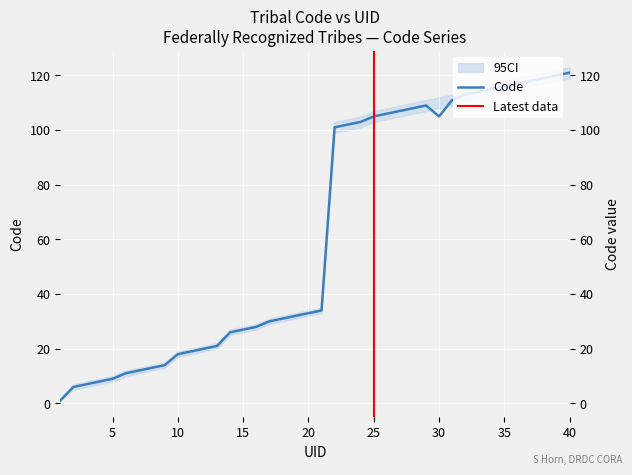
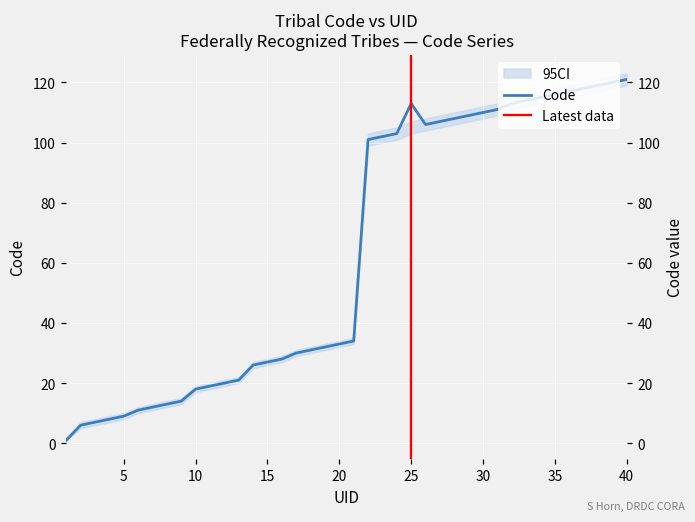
  {
    "Code": {
      "5": 9,
      "10": 18,
      "15": 27,
      "20": 33,
-     "25": 105,
-     "30": 105,
+     "25": 113,
+     "30": 110,
      "40": 121
    }
  }
